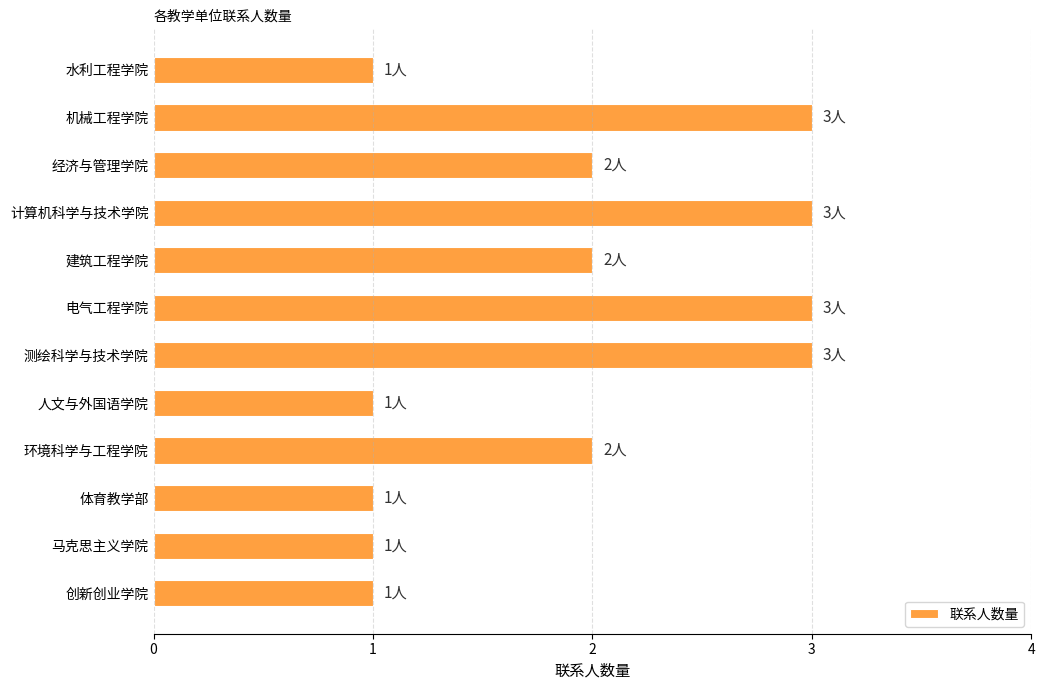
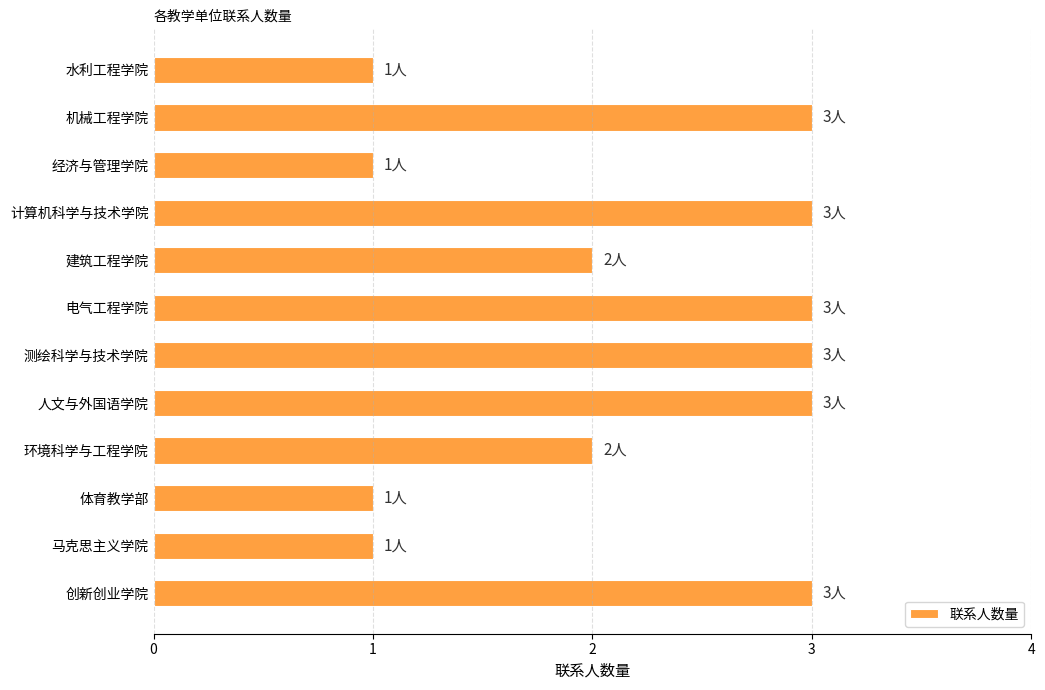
  {
    "水利工程学院": "1人",
    "机械工程学院": "3人",
-   "经济与管理学院": "2人",
+   "经济与管理学院": "1人",
    "计算机科学与技术学院": "3人",
    "建筑工程学院": "2人",
    "电气工程学院": "3人",
    "测绘科学与技术学院": "3人",
-   "人文与外国语学院": "1人",
+   "人文与外国语学院": "3人",
    "环境科学与工程学院": "2人",
    "体育教学部": "1人",
    "马克思主义学院": "1人",
-   "创新创业学院": "1人"
+   "创新创业学院": "3人"
  }
